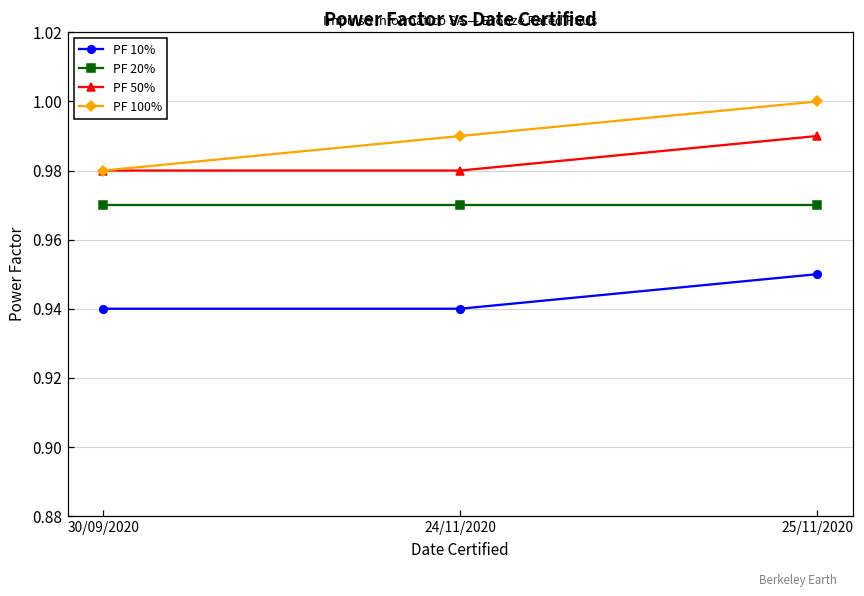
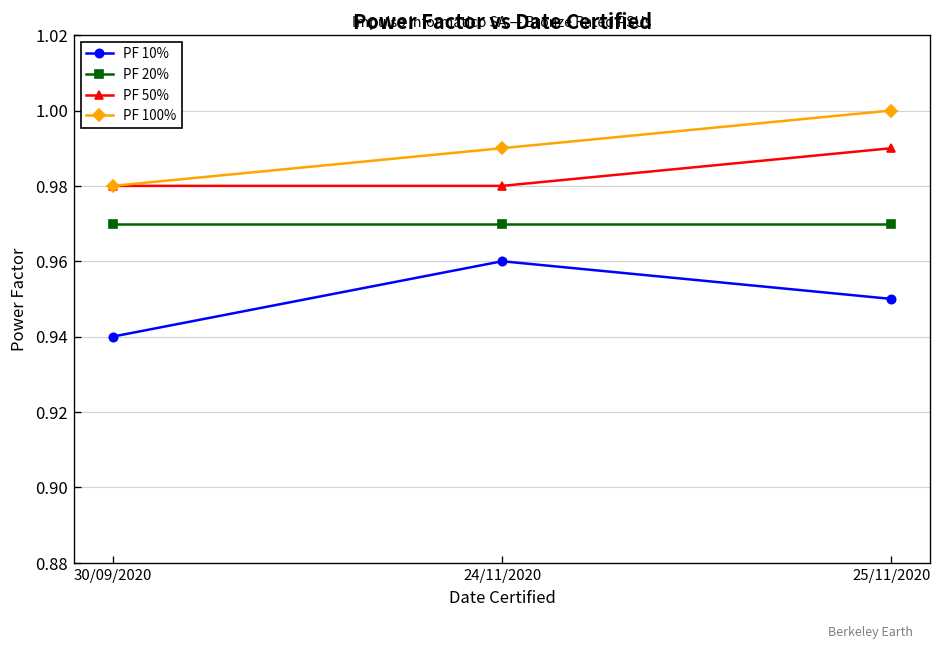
  {
    "PF 10%": {
      "30/09/2020": 0.94,
-     "24/11/2020": 0.94,
+     "24/11/2020": 0.96,
      "25/11/2020": 0.95
    },
    "PF 20%": {
      "30/09/2020": 0.97,
      "24/11/2020": 0.97,
      "25/11/2020": 0.97
    },
    "PF 50%": {
      "24/11/2020": 0.98,
      "25/11/2020": 0.99
    },
    "PF 100%": {
      "24/11/2020": 0.99,
      "25/11/2020": 1.00
    }
  }
